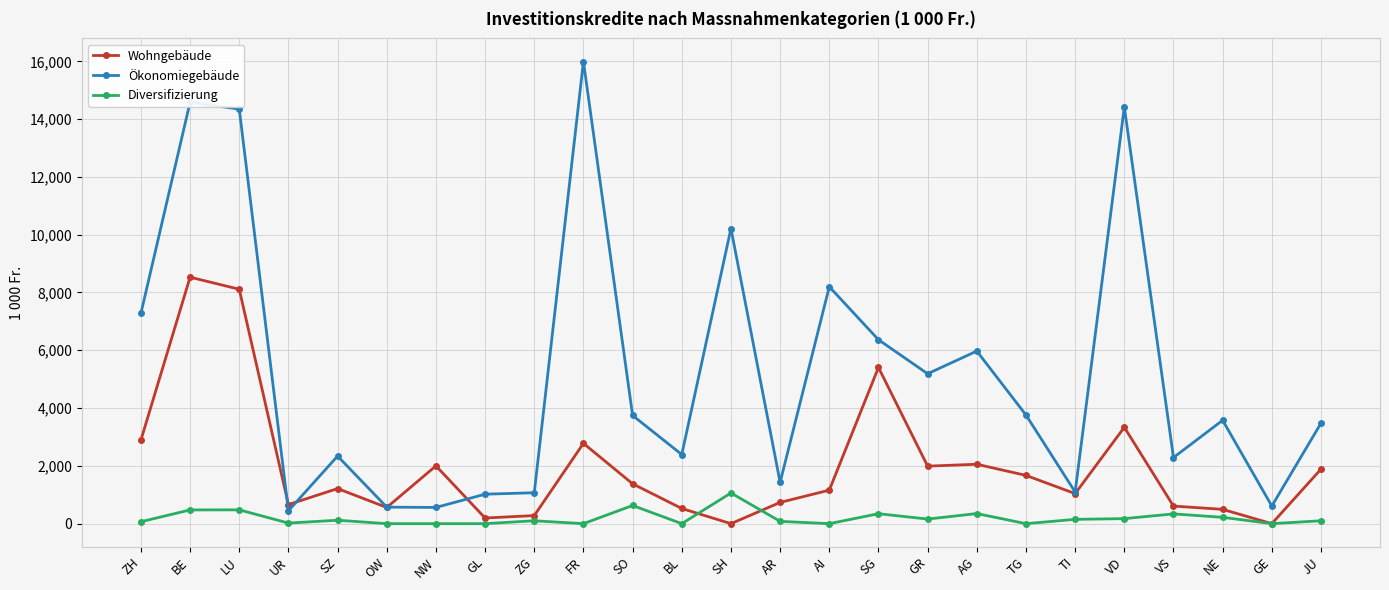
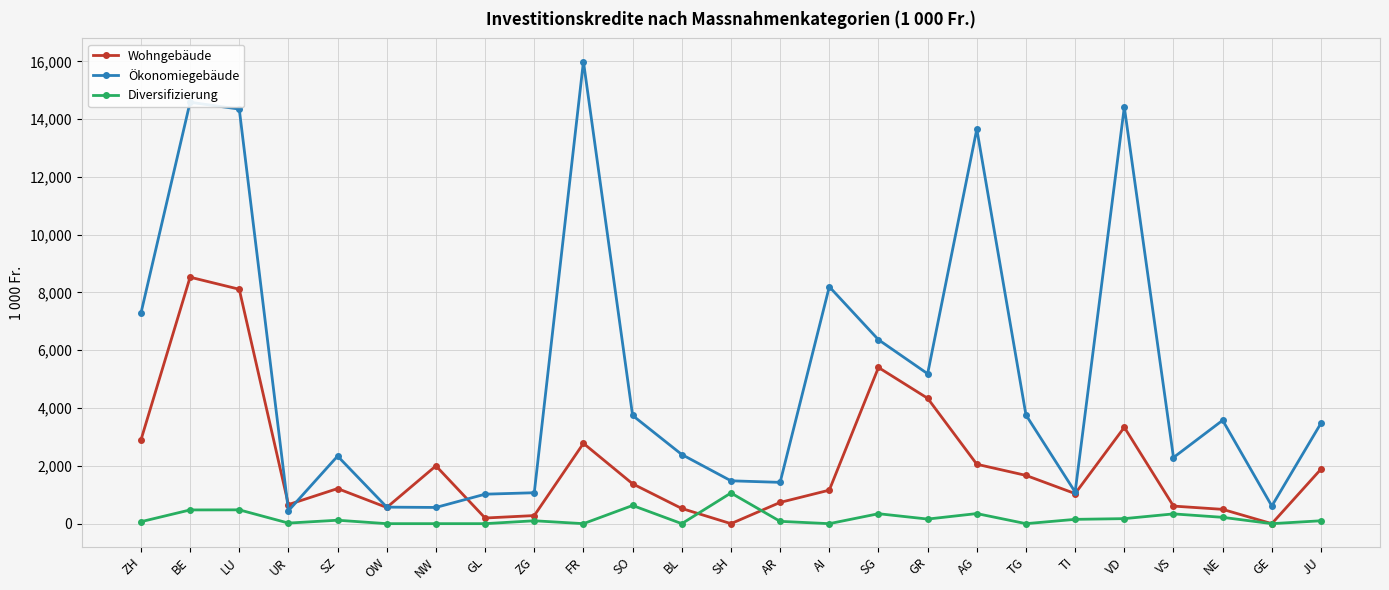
  {
    "Wohngebäude": {
      "ZH": "2,900",
      "BE": "8,500",
      "LU": "8,100",
      "UR": "700",
      "SZ": "1,200",
      "NW": "2,000",
      "GL": "200",
      "ZG": "300",
      "FR": "2,800",
      "SO": "1,400",
      "BL": "500",
      "SH": "0",
      "AR": "700",
      "AI": "1,200",
      "SG": "5,400",
-     "GR": "2,000",
+     "GR": "4,300",
      "AG": "2,100",
      "TG": "1,700",
      "VD": "3,300",
      "VS": "600",
      "NE": "500",
      "JU": "1,900"
    },
    "Ökonomiegebäude": {
      "ZH": "7,300",
      "LU": "14,300",
      "UR": "400",
      "SZ": "2,300",
      "NW": "600",
      "GL": "1,000",
      "ZG": "1,100",
      "FR": "16,000",
      "SO": "3,700",
      "BL": "2,400",
-     "SH": "10,200",
+     "SH": "1,500",
      "AR": "1,400",
      "AI": "8,200",
      "SG": "6,400",
      "GR": "5,200",
-     "AG": "6,000",
+     "AG": "13,700",
      "TG": "3,800",
      "VD": "14,400",
      "VS": "2,300",
      "NE": "3,600",
      "GE": "600",
      "JU": "3,500"
    },
    "Diversifizierung": {
      "ZH": "100",
      "BE": "500",
      "LU": "500",
      "UR": "0",
      "SZ": "100",
      "OW": "0",
      "NW": "0",
      "GL": "0",
      "ZG": "100",
      "FR": "0",
      "SO": "600",
      "BL": "0",
      "SH": "1,100",
      "AR": "100",
      "AI": "0",
      "SG": "300",
      "GR": "200",
      "AG": "300",
      "TG": "0",
      "TI": "100",
      "VD": "200",
      "VS": "300",
      "NE": "200",
      "JU": "100"
    }
  }
